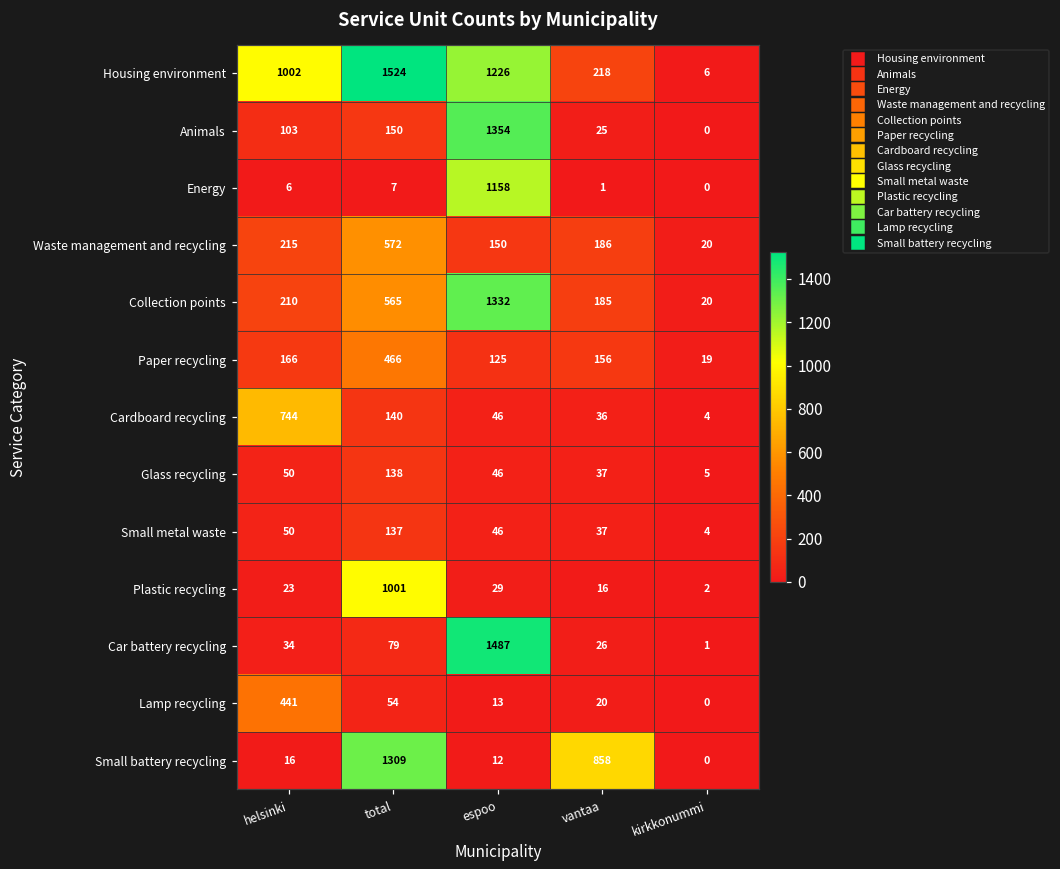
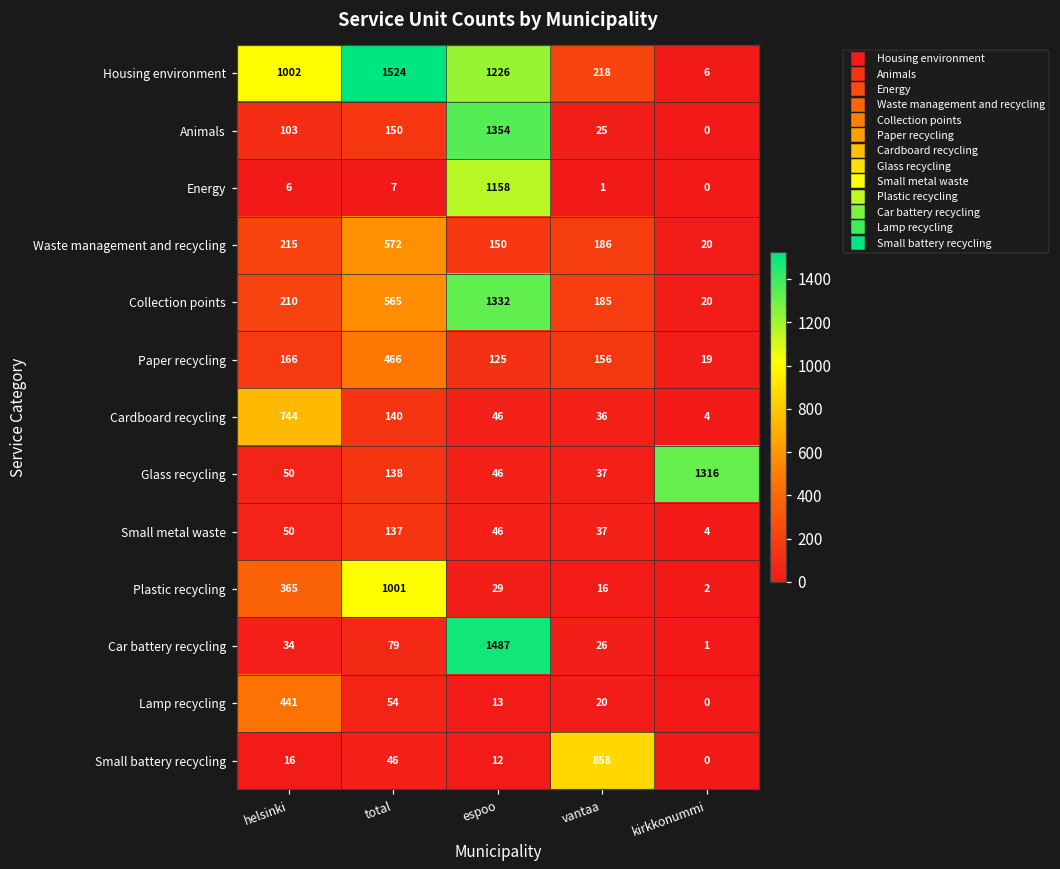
  {
    "Housing environment": {
      "helsinki": 1002,
      "total": 1524,
      "espoo": 1226,
      "vantaa": 218,
      "kirkkonummi": 6
    },
    "Animals": {
      "helsinki": 103,
      "total": 150,
      "espoo": 1354,
      "vantaa": 25,
      "kirkkonummi": 0
    },
    "Energy": {
      "helsinki": 6,
      "total": 7,
      "espoo": 1158,
      "vantaa": 1,
      "kirkkonummi": 0
    },
    "Waste management and recycling": {
      "helsinki": 215,
      "total": 572,
      "espoo": 150,
      "vantaa": 186,
      "kirkkonummi": 20
    },
    "Collection points": {
      "helsinki": 210,
      "total": 565,
      "espoo": 1332,
      "vantaa": 185,
      "kirkkonummi": 20
    },
    "Paper recycling": {
      "helsinki": 166,
      "total": 466,
      "espoo": 125,
      "vantaa": 156,
      "kirkkonummi": 19
    },
    "Cardboard recycling": {
      "helsinki": 744,
      "total": 140,
      "espoo": 46,
      "vantaa": 36,
      "kirkkonummi": 4
    },
    "Glass recycling": {
      "helsinki": 50,
      "total": 138,
      "espoo": 46,
      "vantaa": 37,
-     "kirkkonummi": 5
+     "kirkkonummi": 1316
    },
    "Small metal waste": {
      "helsinki": 50,
      "total": 137,
      "espoo": 46,
      "vantaa": 37,
      "kirkkonummi": 4
    },
    "Plastic recycling": {
-     "helsinki": 23,
+     "helsinki": 365,
      "total": 1001,
      "espoo": 29,
      "vantaa": 16,
      "kirkkonummi": 2
    },
    "Car battery recycling": {
      "helsinki": 34,
      "total": 79,
      "espoo": 1487,
      "vantaa": 26,
      "kirkkonummi": 1
    },
    "Lamp recycling": {
      "helsinki": 441,
      "total": 54,
      "espoo": 13,
      "vantaa": 20,
      "kirkkonummi": 0
    },
    "Small battery recycling": {
      "helsinki": 16,
-     "total": 1309,
+     "total": 46,
      "espoo": 12,
      "vantaa": 858,
      "kirkkonummi": 0
    }
  }
